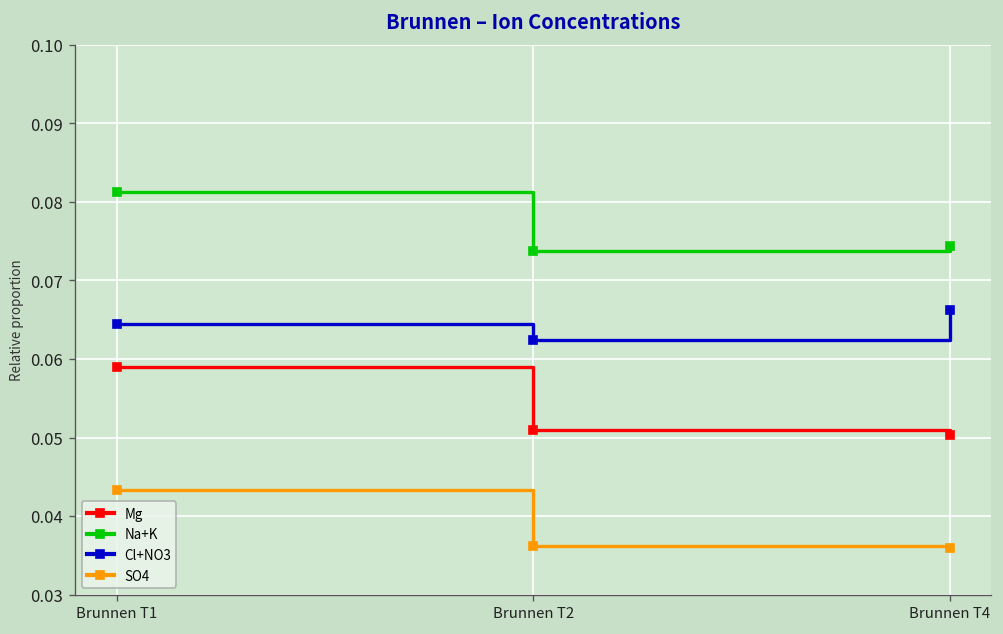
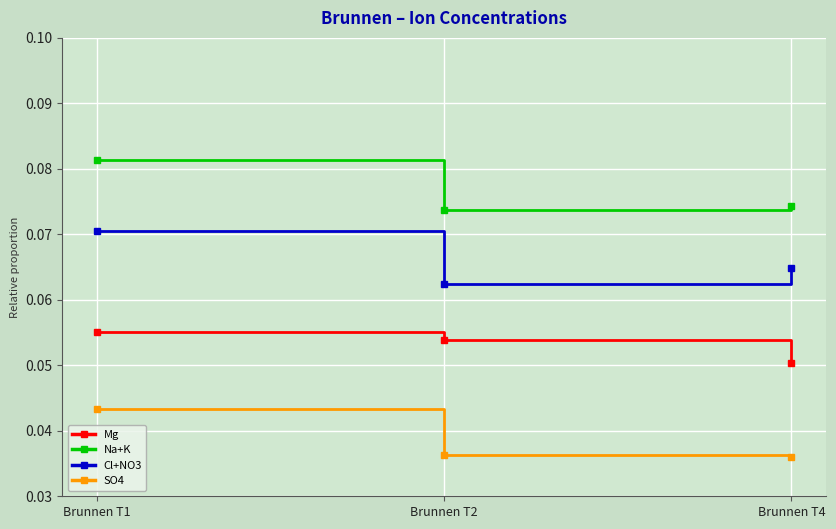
  {
    "Mg": {
-     "Brunnen T1": 0.059,
-     "Brunnen T2": 0.051,
+     "Brunnen T1": 0.055,
+     "Brunnen T2": 0.054,
      "Brunnen T4": 0.050
    },
    "Na+K": {
      "Brunnen T1": 0.081,
      "Brunnen T2": 0.074,
      "Brunnen T4": 0.074
    },
    "Cl+NO3": {
-     "Brunnen T1": 0.064,
+     "Brunnen T1": 0.070,
      "Brunnen T2": 0.062,
-     "Brunnen T4": 0.066
+     "Brunnen T4": 0.065
    },
    "SO4": {
      "Brunnen T1": 0.043,
      "Brunnen T2": 0.036,
      "Brunnen T4": 0.036
    }
  }
